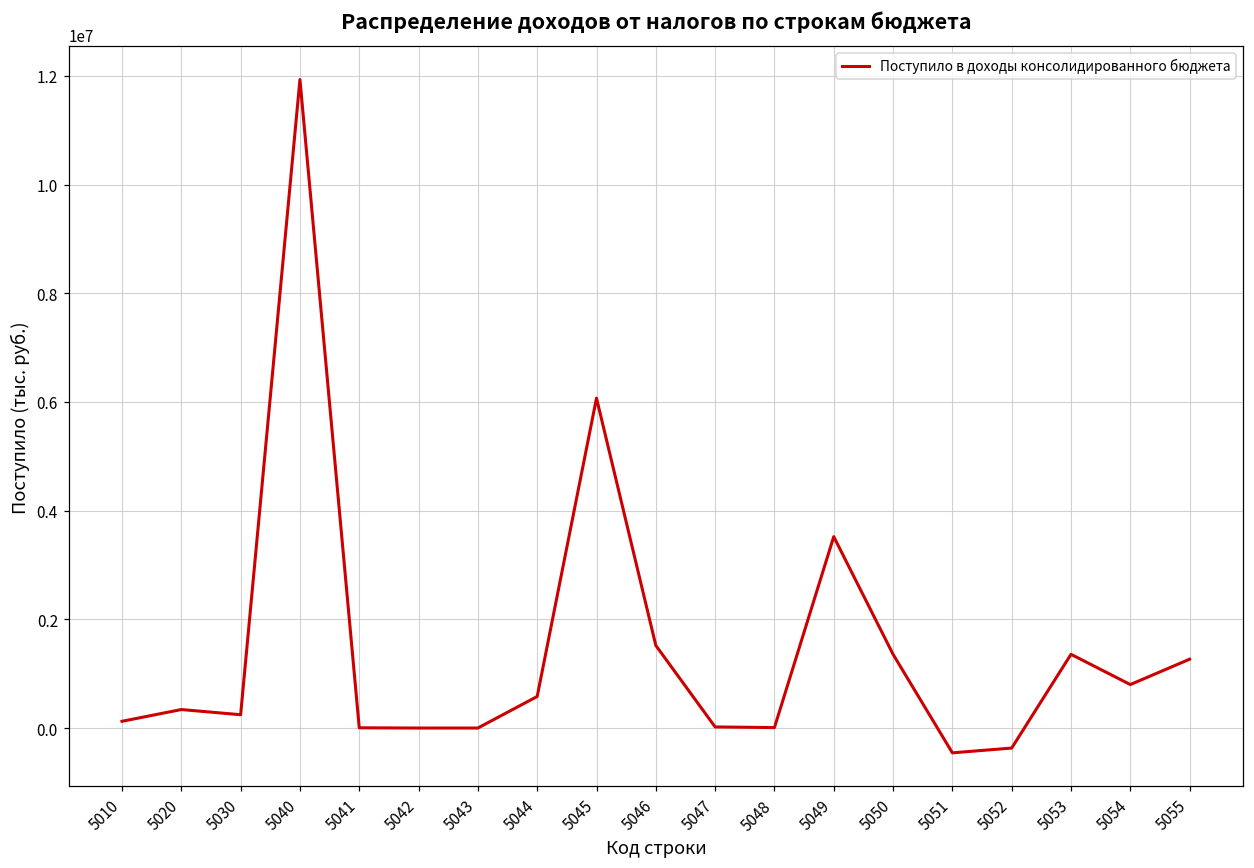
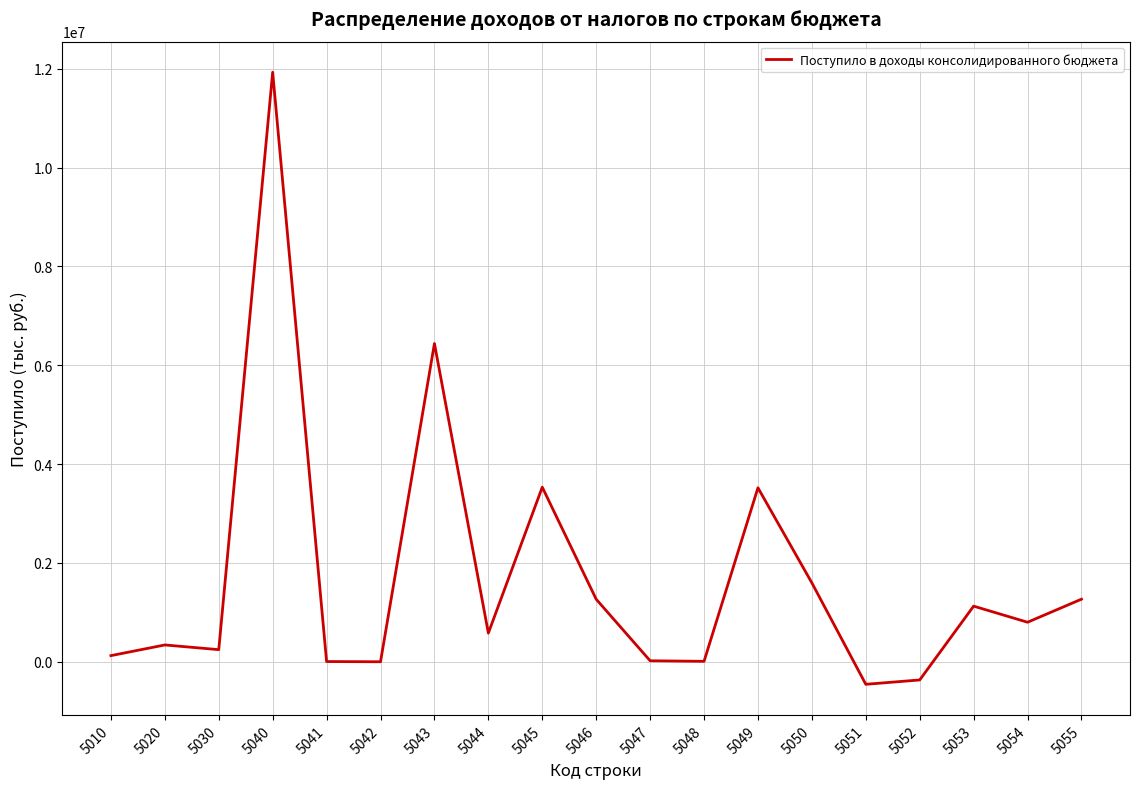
  {
    "5010": 100000,
    "5020": 300000,
    "5030": 200000,
    "5040": 11900000,
    "5041": 0,
    "5042": 0,
-   "5043": 0,
+   "5043": 6400000,
    "5044": 600000,
-   "5045": 6100000,
-   "5046": 1500000,
+   "5045": 3500000,
+   "5046": 1300000,
    "5047": 0,
    "5048": 0,
    "5049": 3500000,
-   "5050": 1400000,
+   "5050": 1600000,
    "5051": -500000,
    "5052": -400000,
-   "5053": 1400000,
+   "5053": 1100000,
    "5054": 800000,
    "5055": 1300000
  }
